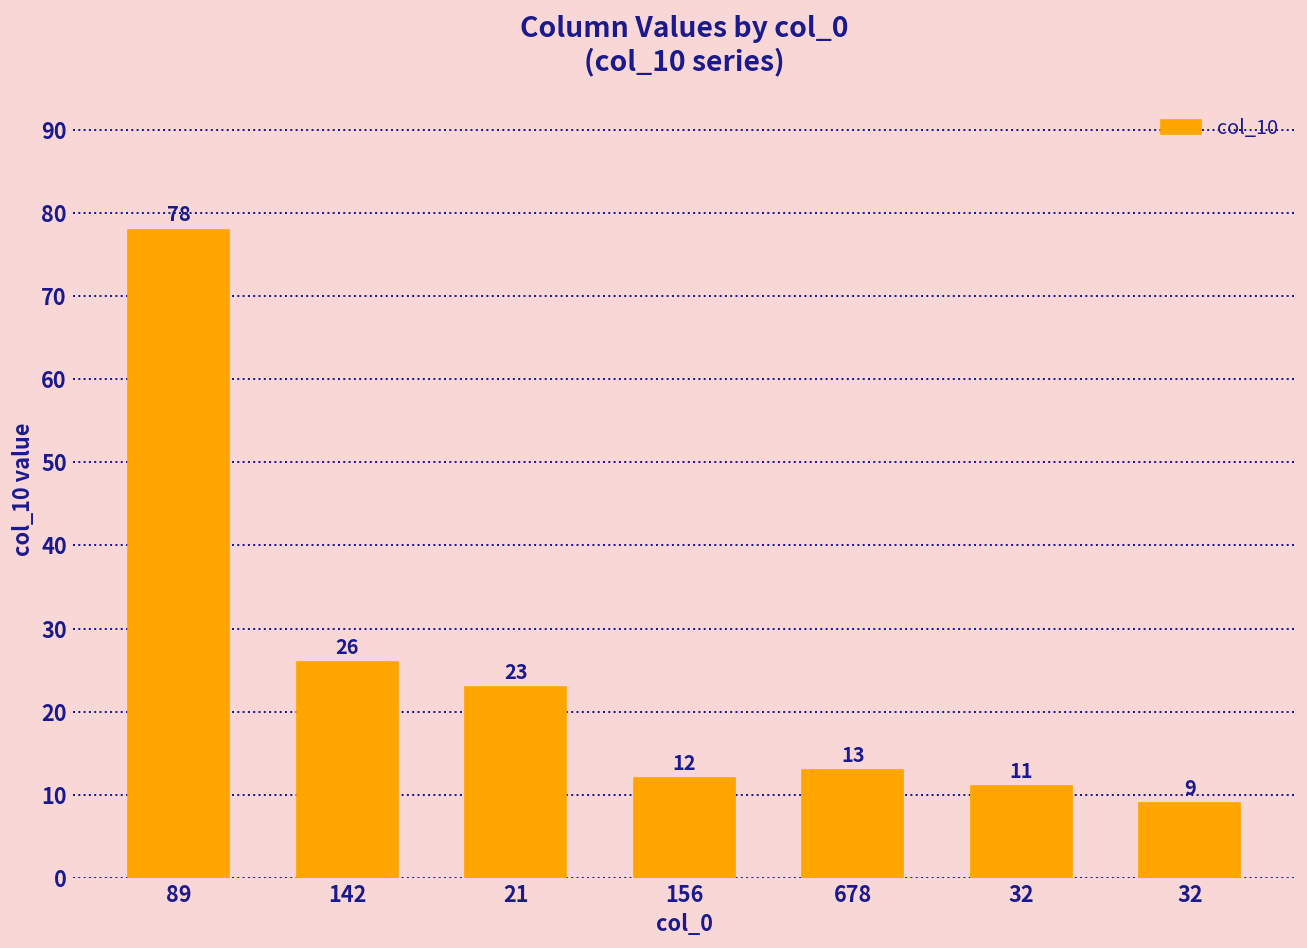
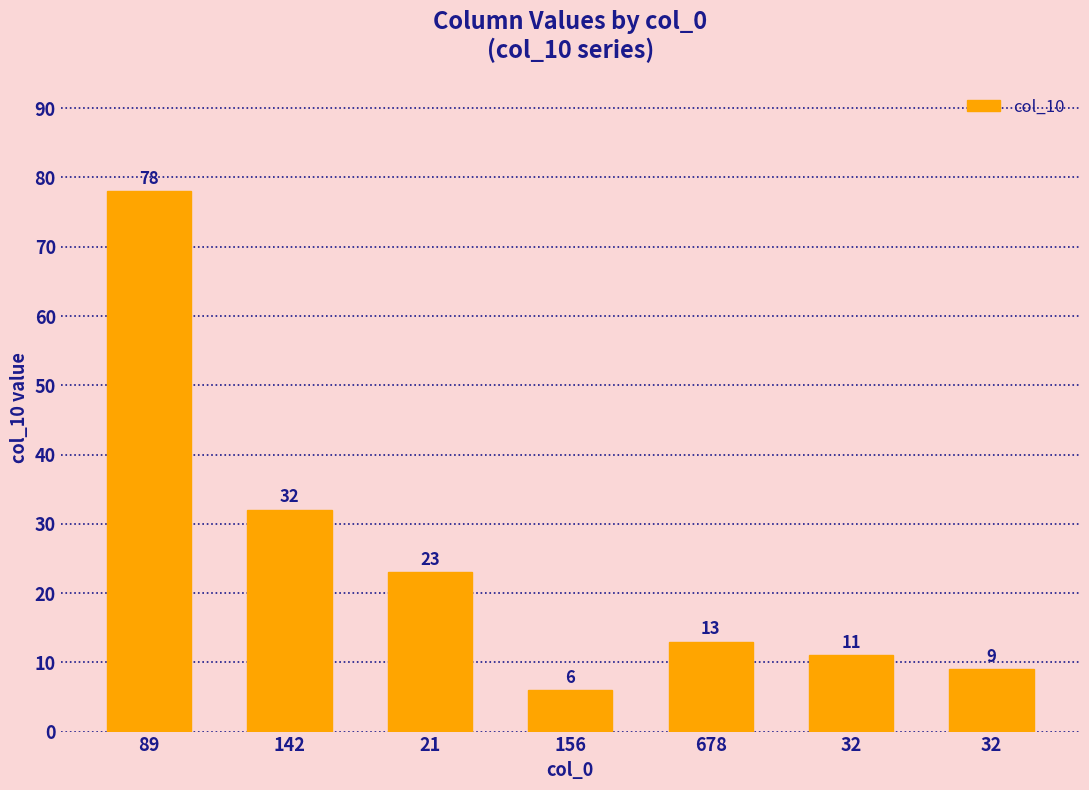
  {
    "89": 78,
-   "142": 26,
+   "142": 32,
    "21": 23,
-   "156": 12,
+   "156": 6,
    "678": 13
  }
